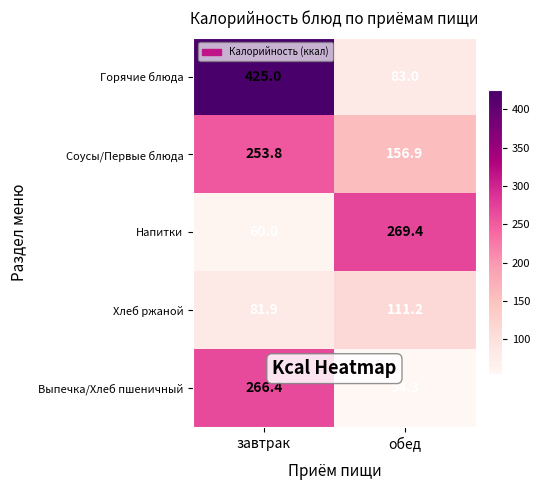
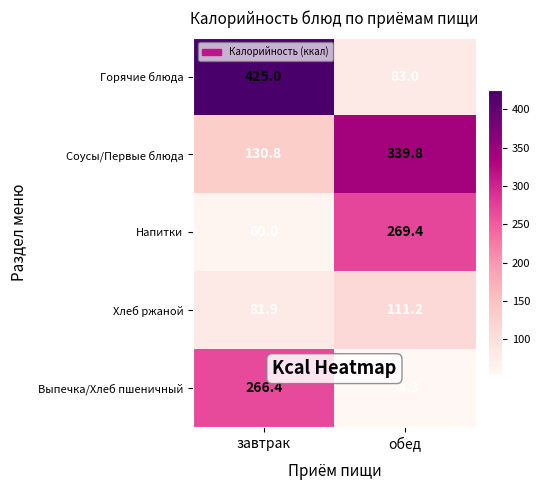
  {
    "Горячие блюда": {
      "завтрак": 425.0
    },
    "Соусы/Первые блюда": {
-     "завтрак": 253.8,
-     "обед": 156.9
+     "завтрак": 130.8,
+     "обед": 339.8
    },
    "Напитки": {
      "обед": 269.4
    }
  }
